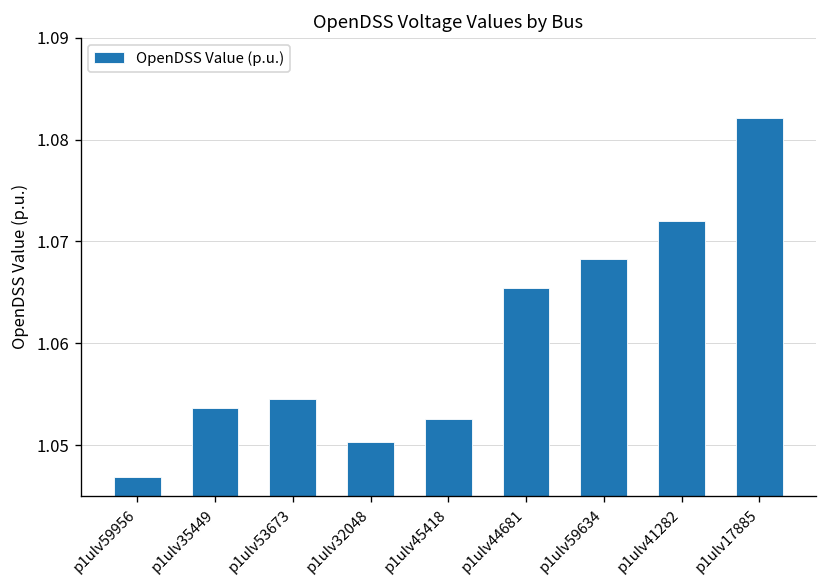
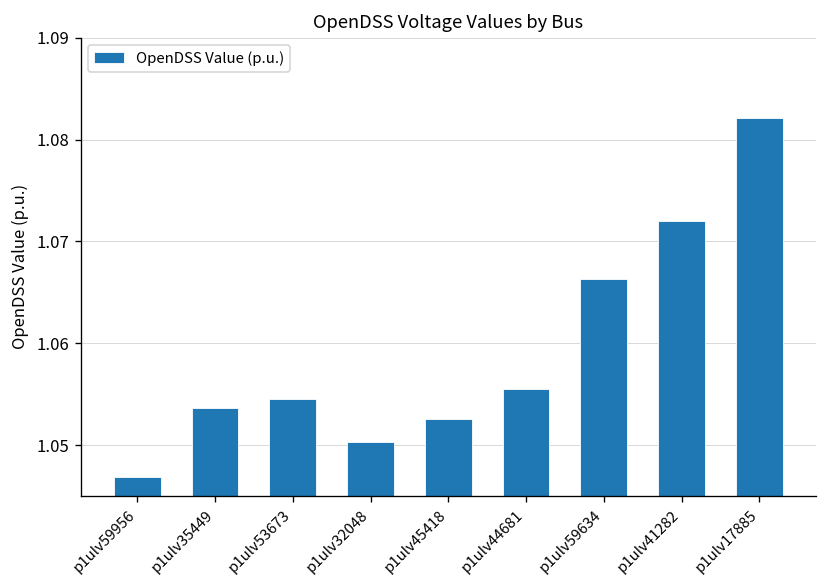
  {
    "p1ulv59956": 1.047,
    "p1ulv35449": 1.054,
    "p1ulv53673": 1.055,
    "p1ulv32048": 1.050,
    "p1ulv45418": 1.053,
-   "p1ulv44681": 1.065,
-   "p1ulv59634": 1.068,
+   "p1ulv44681": 1.056,
+   "p1ulv59634": 1.066,
    "p1ulv41282": 1.072,
    "p1ulv17885": 1.082
  }
